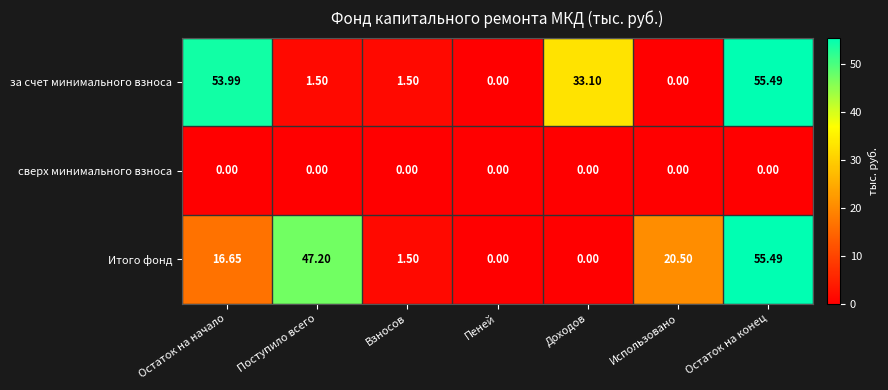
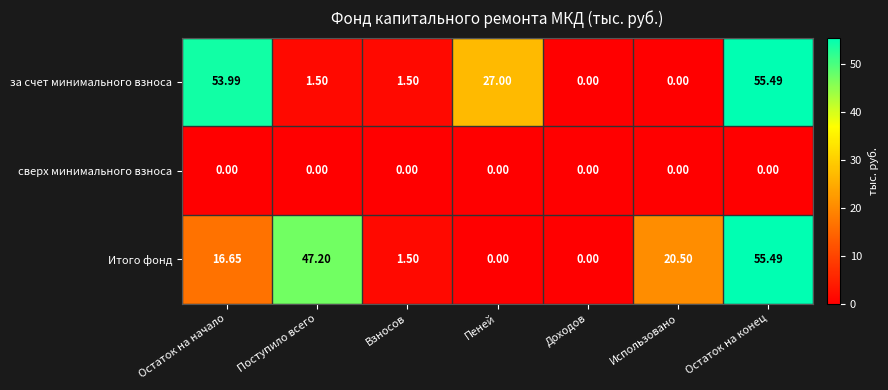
  {
    "за счет минимального взноса": {
      "Остаток на начало": 53.99,
      "Поступило всего": 1.50,
      "Взносов": 1.50,
-     "Пеней": 0.00,
-     "Доходов": 33.10,
+     "Пеней": 27.00,
+     "Доходов": 0.00,
      "Использовано": 0.00,
      "Остаток на конец": 55.49
    },
    "сверх минимального взноса": {
      "Остаток на начало": 0.00,
      "Поступило всего": 0.00,
      "Взносов": 0.00,
      "Пеней": 0.00,
      "Доходов": 0.00,
      "Использовано": 0.00,
      "Остаток на конец": 0.00
    },
    "Итого фонд": {
      "Остаток на начало": 16.65,
      "Поступило всего": 47.20,
      "Взносов": 1.50,
      "Пеней": 0.00,
      "Доходов": 0.00,
      "Использовано": 20.50,
      "Остаток на конец": 55.49
    }
  }
